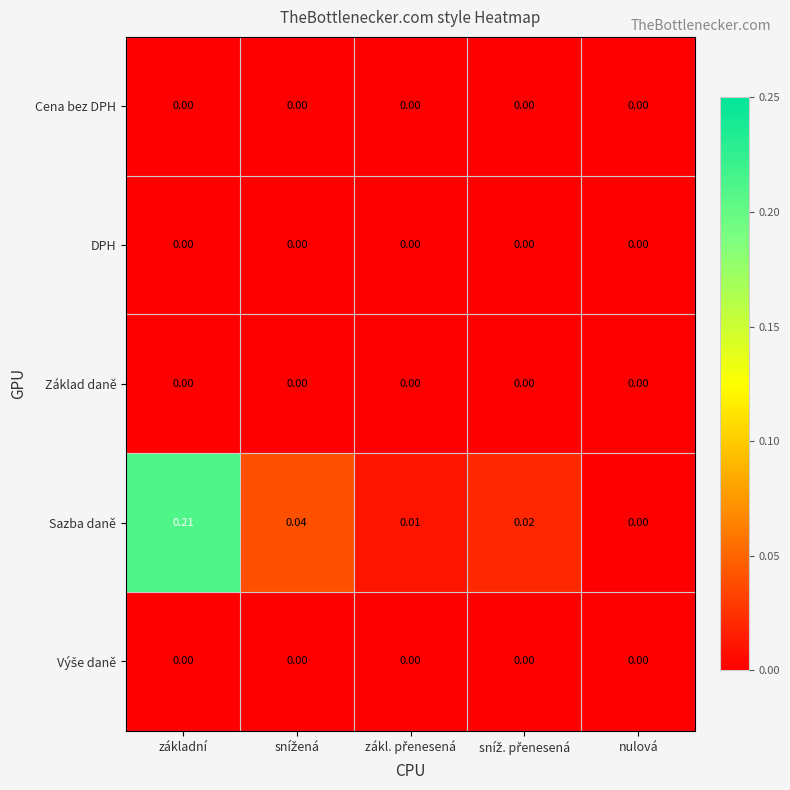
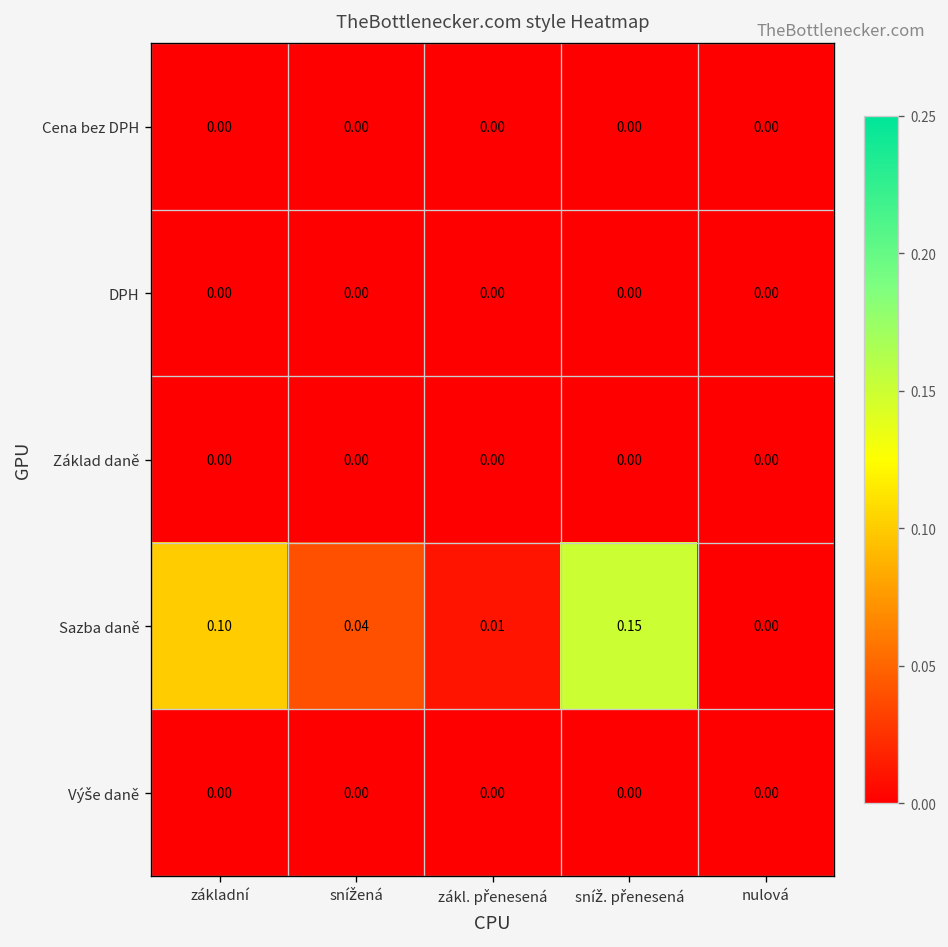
  {
    "Cena bez DPH": {
      "základní": 0.00,
      "snížená": 0.00,
      "zákl. přenesená": 0.00,
      "sníž. přenesená": 0.00,
      "nulová": 0.00
    },
    "DPH": {
      "základní": 0.00,
      "snížená": 0.00,
      "zákl. přenesená": 0.00,
      "sníž. přenesená": 0.00,
      "nulová": 0.00
    },
    "Základ daně": {
      "základní": 0.00,
      "snížená": 0.00,
      "zákl. přenesená": 0.00,
      "sníž. přenesená": 0.00,
      "nulová": 0.00
    },
    "Sazba daně": {
-     "základní": 0.21,
+     "základní": 0.10,
      "snížená": 0.04,
      "zákl. přenesená": 0.01,
-     "sníž. přenesená": 0.02,
+     "sníž. přenesená": 0.15,
      "nulová": 0.00
    },
    "Výše daně": {
      "základní": 0.00,
      "snížená": 0.00,
      "zákl. přenesená": 0.00,
      "sníž. přenesená": 0.00,
      "nulová": 0.00
    }
  }
